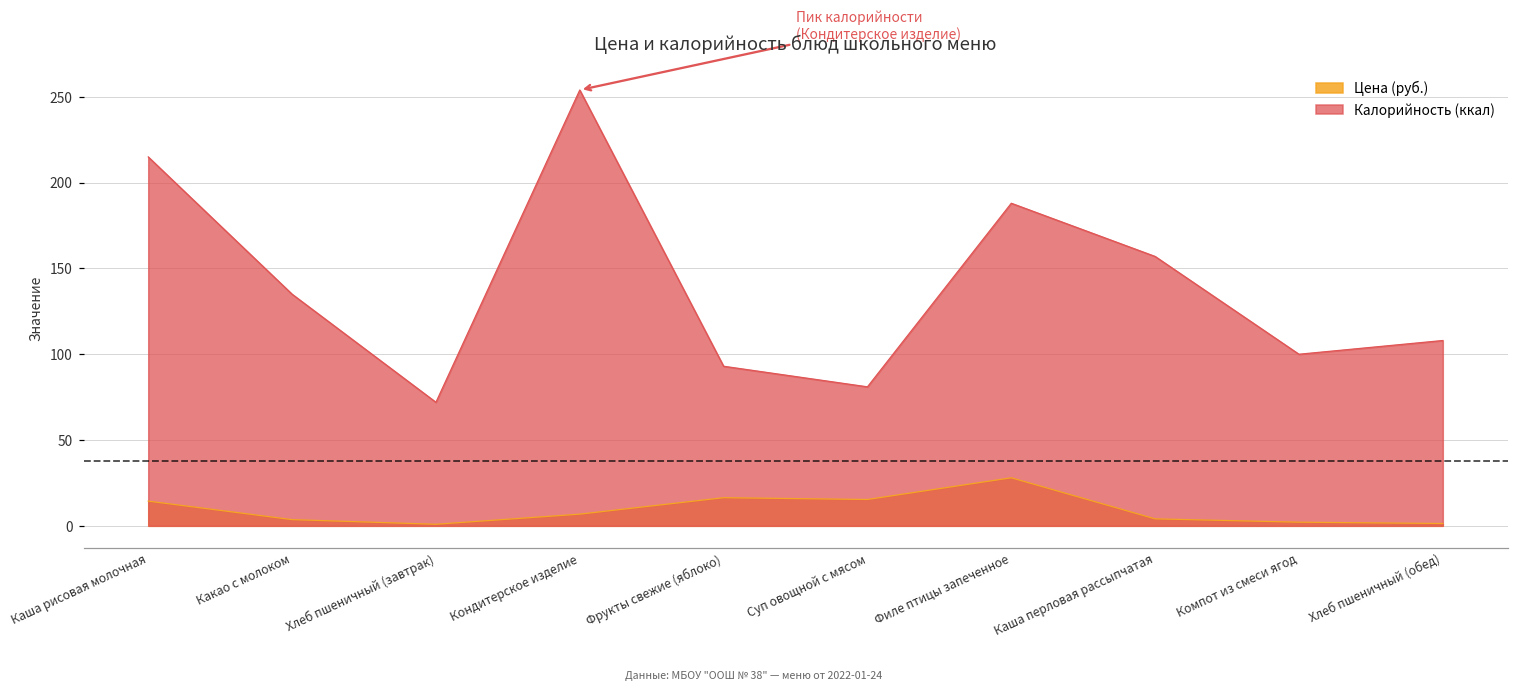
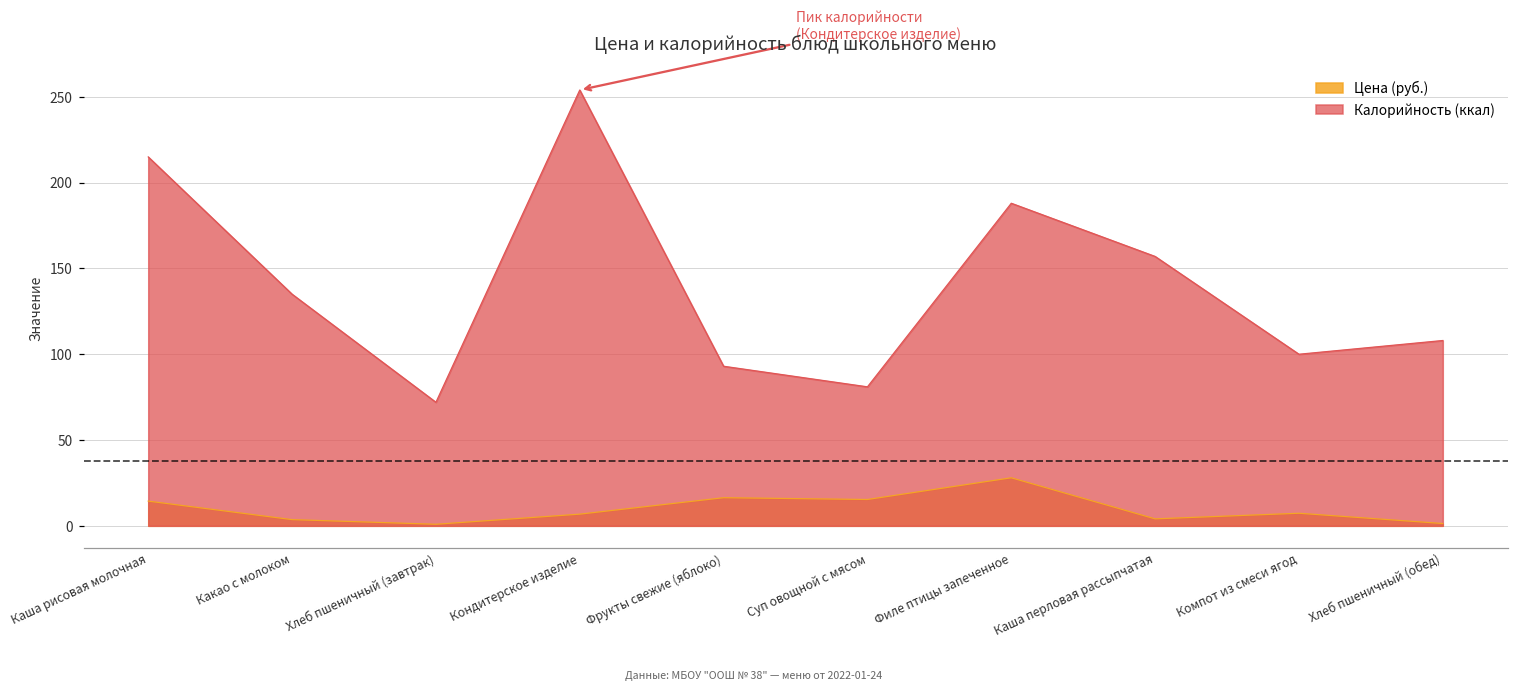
  {
    "Цена (руб.)": {
      "Каша рисовая молочная": 14,
      "Какао с молоком": 4,
      "Хлеб пшеничный (завтрак)": 1,
      "Кондитерское изделие": 7,
      "Фрукты свежие (яблоко)": 16,
      "Суп овощной с мясом": 15,
      "Филе птицы запеченное": 28,
      "Каша перловая рассыпчатая": 4,
-     "Компот из смеси ягод": 2,
+     "Компот из смеси ягод": 7,
      "Хлеб пшеничный (обед)": 1
    },
    "Калорийность (ккал)": {
      "Каша рисовая молочная": 215,
      "Какао с молоком": 135,
      "Хлеб пшеничный (завтрак)": 72,
      "Кондитерское изделие": 254,
      "Фрукты свежие (яблоко)": 93,
      "Суп овощной с мясом": 81,
      "Филе птицы запеченное": 188,
      "Каша перловая рассыпчатая": 157,
      "Компот из смеси ягод": 100,
      "Хлеб пшеничный (обед)": 108
    }
  }
